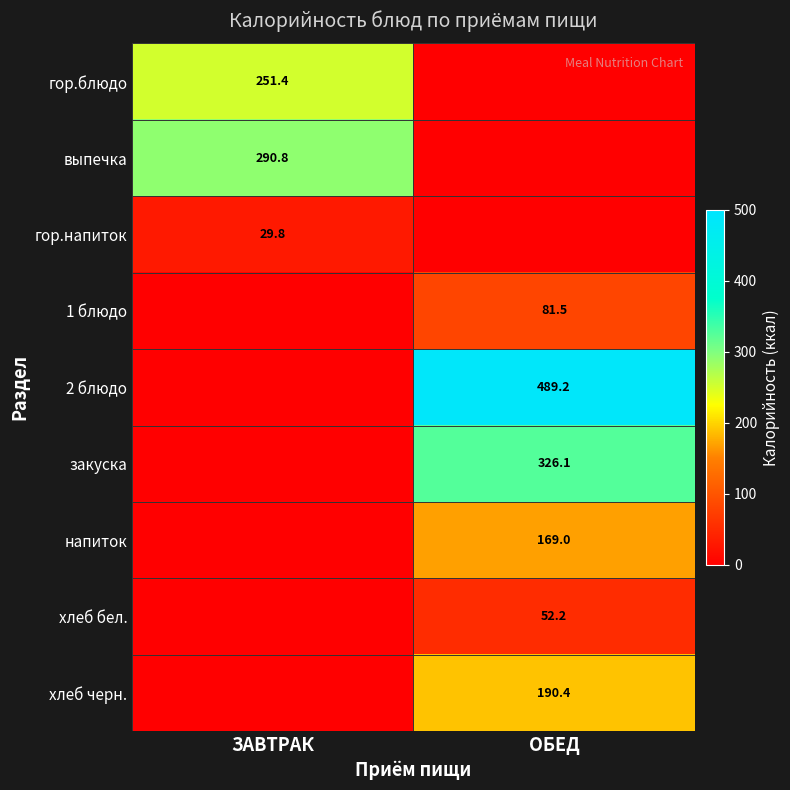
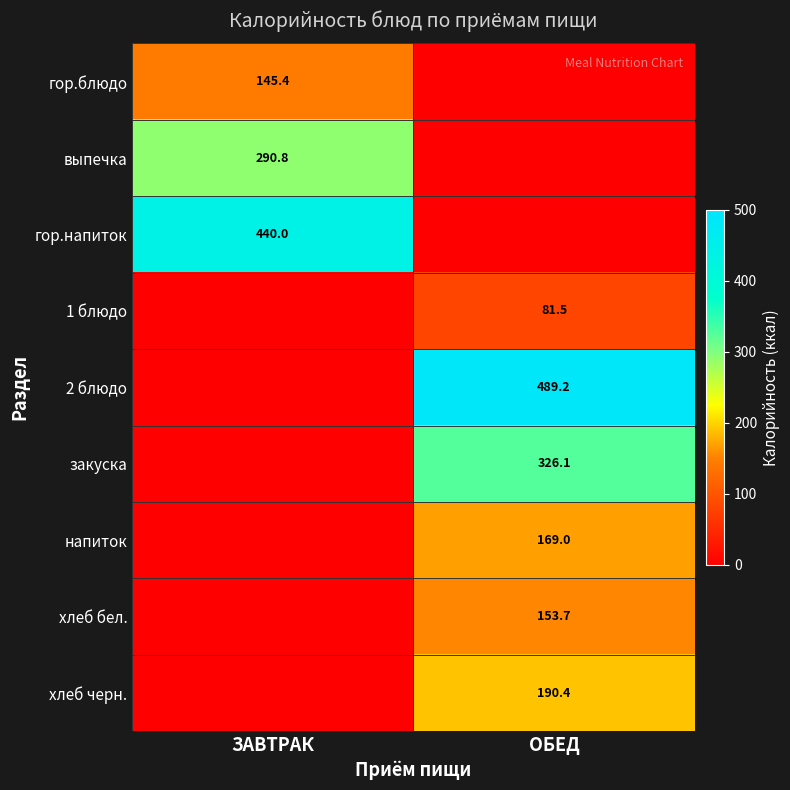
  {
    "гор.блюдо": {
-     "ЗАВТРАК": 251.4
+     "ЗАВТРАК": 145.4
    },
    "выпечка": {
      "ЗАВТРАК": 290.8
    },
    "гор.напиток": {
-     "ЗАВТРАК": 29.8
+     "ЗАВТРАК": 440.0
    },
    "1 блюдо": {
      "ОБЕД": 81.5
    },
    "2 блюдо": {
      "ОБЕД": 489.2
    },
    "закуска": {
      "ОБЕД": 326.1
    },
    "напиток": {
      "ОБЕД": 169.0
    },
    "хлеб бел.": {
-     "ОБЕД": 52.2
+     "ОБЕД": 153.7
    },
    "хлеб черн.": {
      "ОБЕД": 190.4
    }
  }
